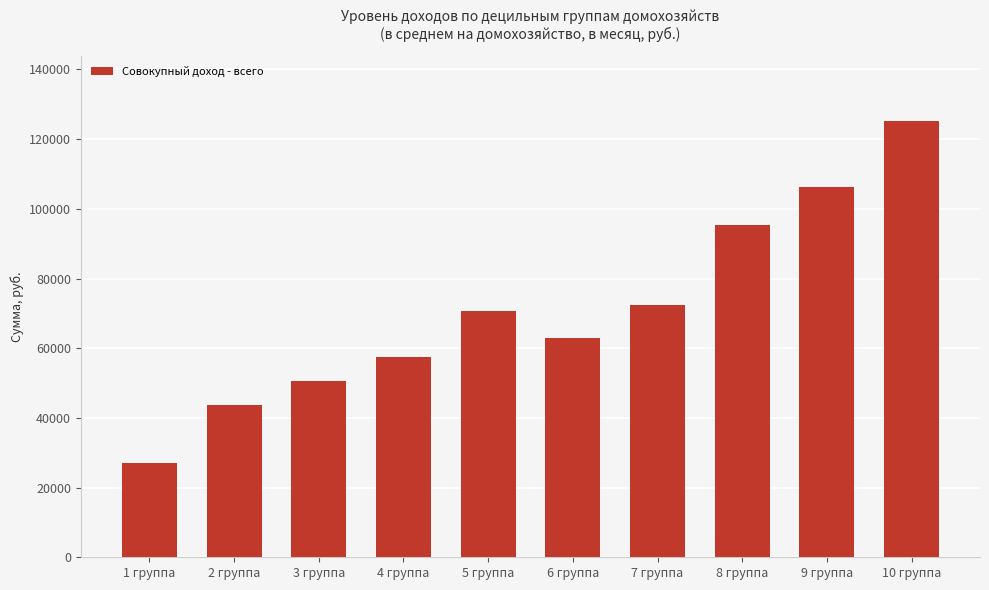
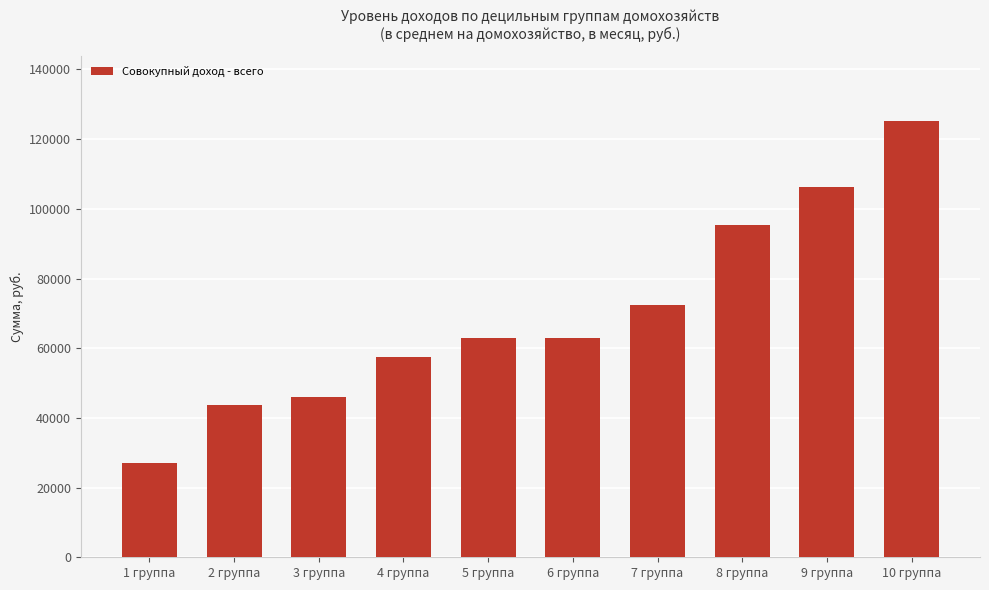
  {
    "1 группа": 27000,
    "2 группа": 44000,
-   "3 группа": 51000,
+   "3 группа": 46000,
    "4 группа": 57000,
-   "5 группа": 71000,
+   "5 группа": 63000,
    "6 группа": 63000,
    "7 группа": 72000,
    "8 группа": 95000,
    "9 группа": 106000,
    "10 группа": 125000
  }
